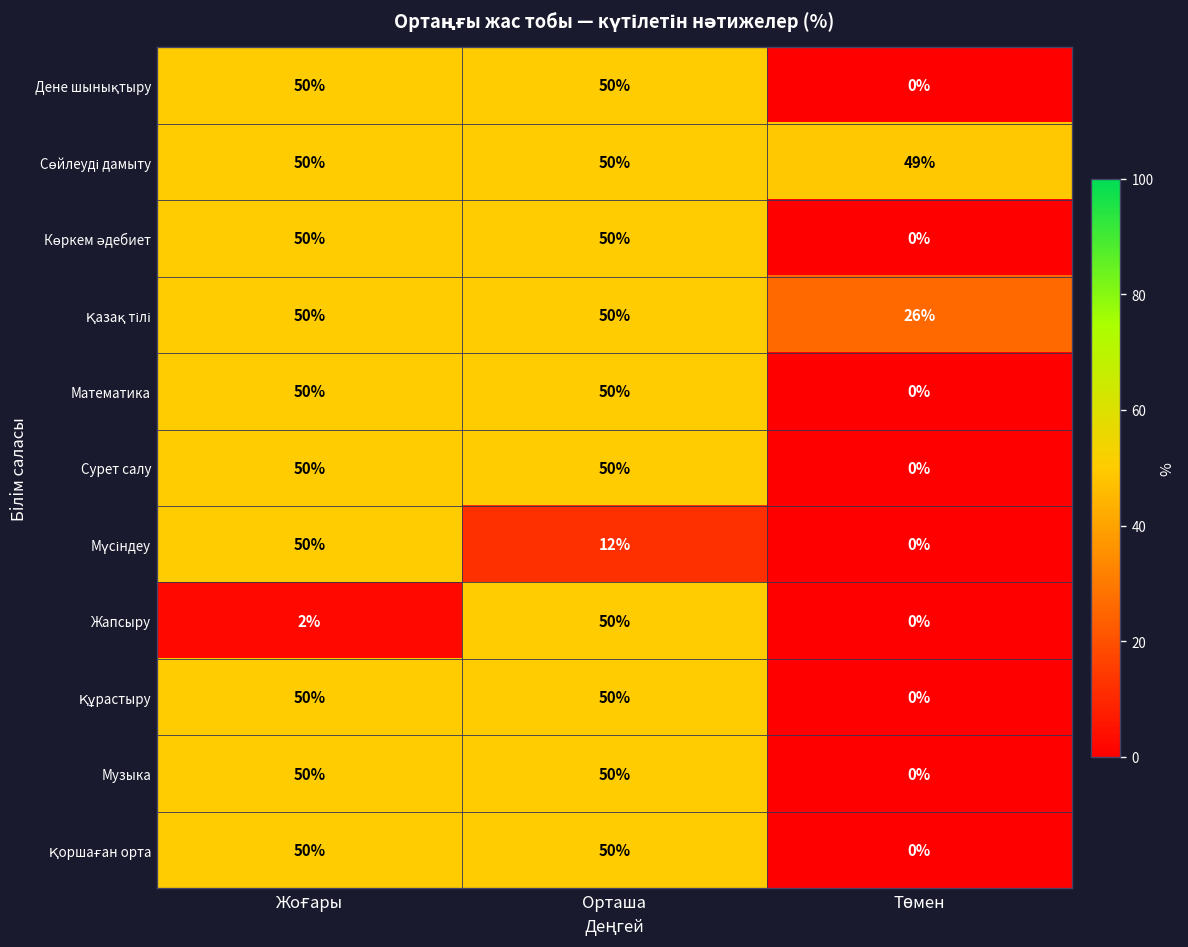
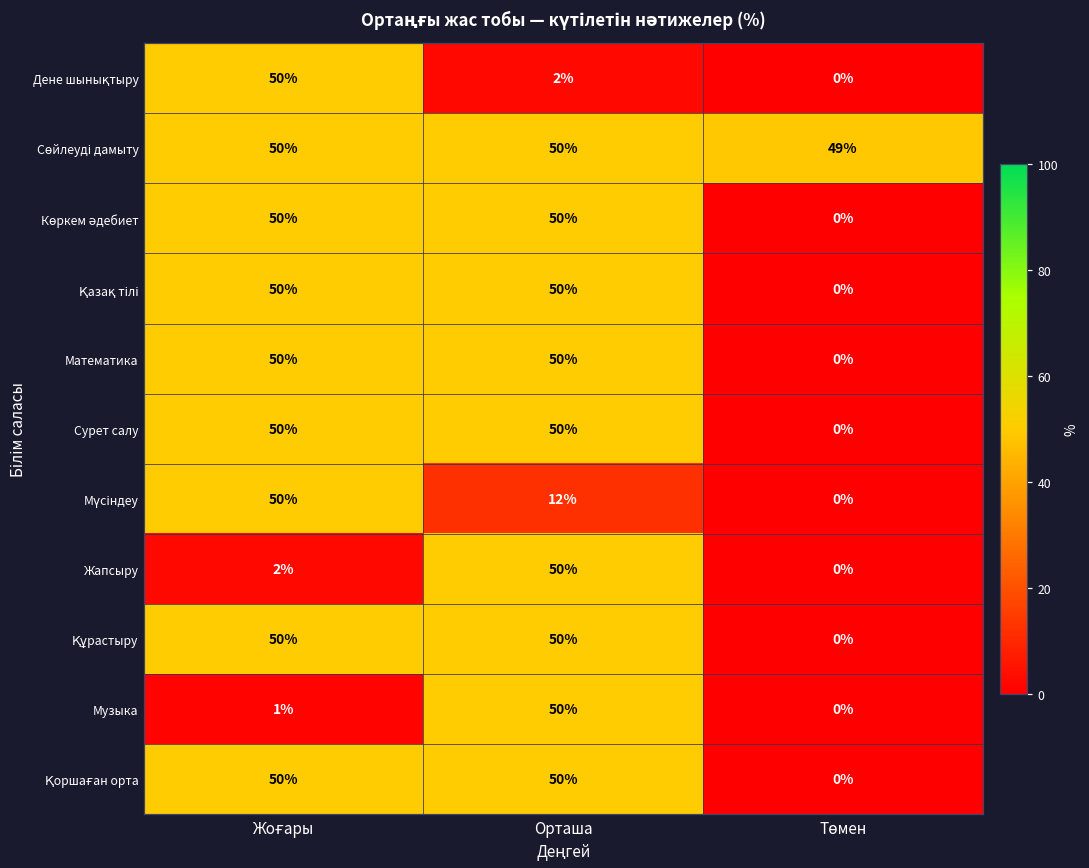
  {
    "Дене шынықтыру": {
      "Жоғары": "50%",
-     "Орташа": "50%",
+     "Орташа": "2%",
      "Төмен": "0%"
    },
    "Сөйлеуді дамыту": {
      "Жоғары": "50%",
      "Орташа": "50%",
      "Төмен": "49%"
    },
    "Көркем әдебиет": {
      "Жоғары": "50%",
      "Орташа": "50%",
      "Төмен": "0%"
    },
    "Қазақ тілі": {
      "Жоғары": "50%",
      "Орташа": "50%",
-     "Төмен": "26%"
+     "Төмен": "0%"
    },
    "Математика": {
      "Жоғары": "50%",
      "Орташа": "50%",
      "Төмен": "0%"
    },
    "Сурет салу": {
      "Жоғары": "50%",
      "Орташа": "50%",
      "Төмен": "0%"
    },
    "Мүсіндеу": {
      "Жоғары": "50%",
      "Орташа": "12%",
      "Төмен": "0%"
    },
    "Жапсыру": {
      "Жоғары": "2%",
      "Орташа": "50%",
      "Төмен": "0%"
    },
    "Құрастыру": {
      "Жоғары": "50%",
      "Орташа": "50%",
      "Төмен": "0%"
    },
    "Музыка": {
-     "Жоғары": "50%",
+     "Жоғары": "1%",
      "Орташа": "50%",
      "Төмен": "0%"
    },
    "Қоршаған орта": {
      "Жоғары": "50%",
      "Орташа": "50%",
      "Төмен": "0%"
    }
  }
